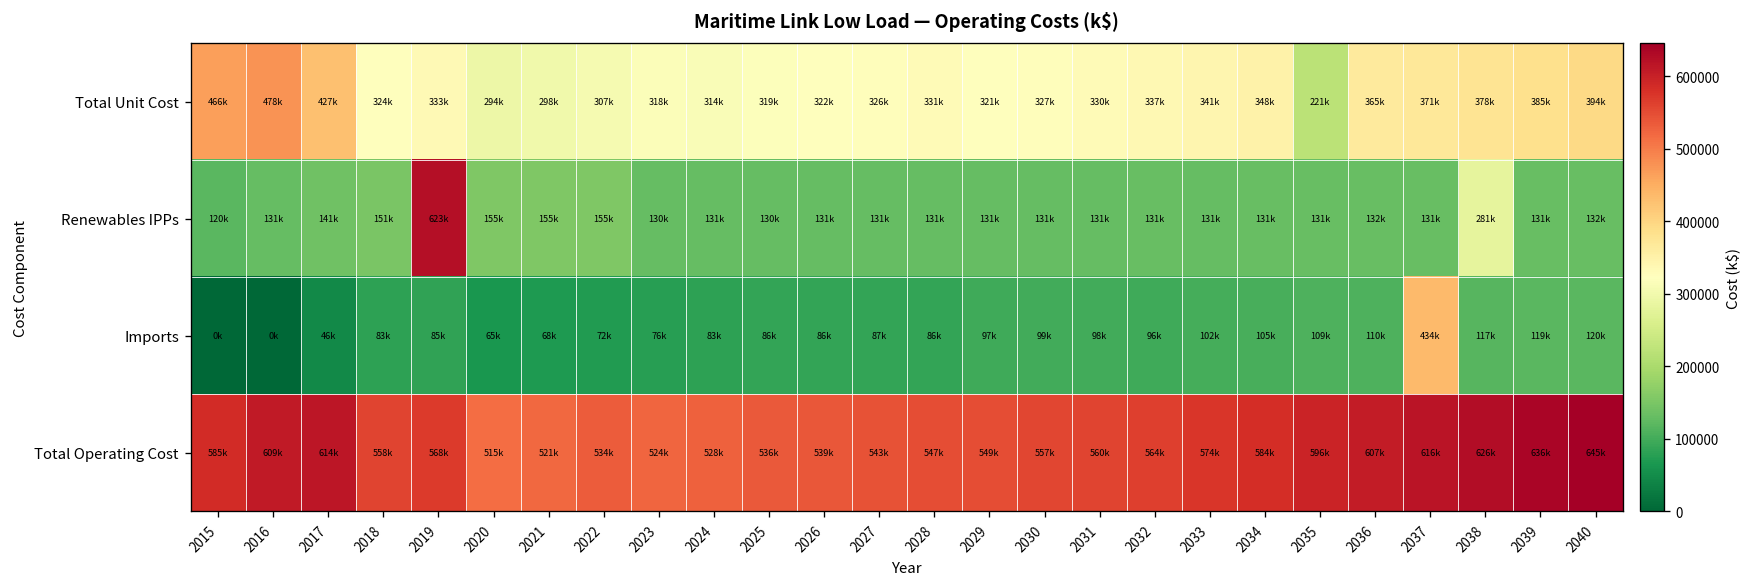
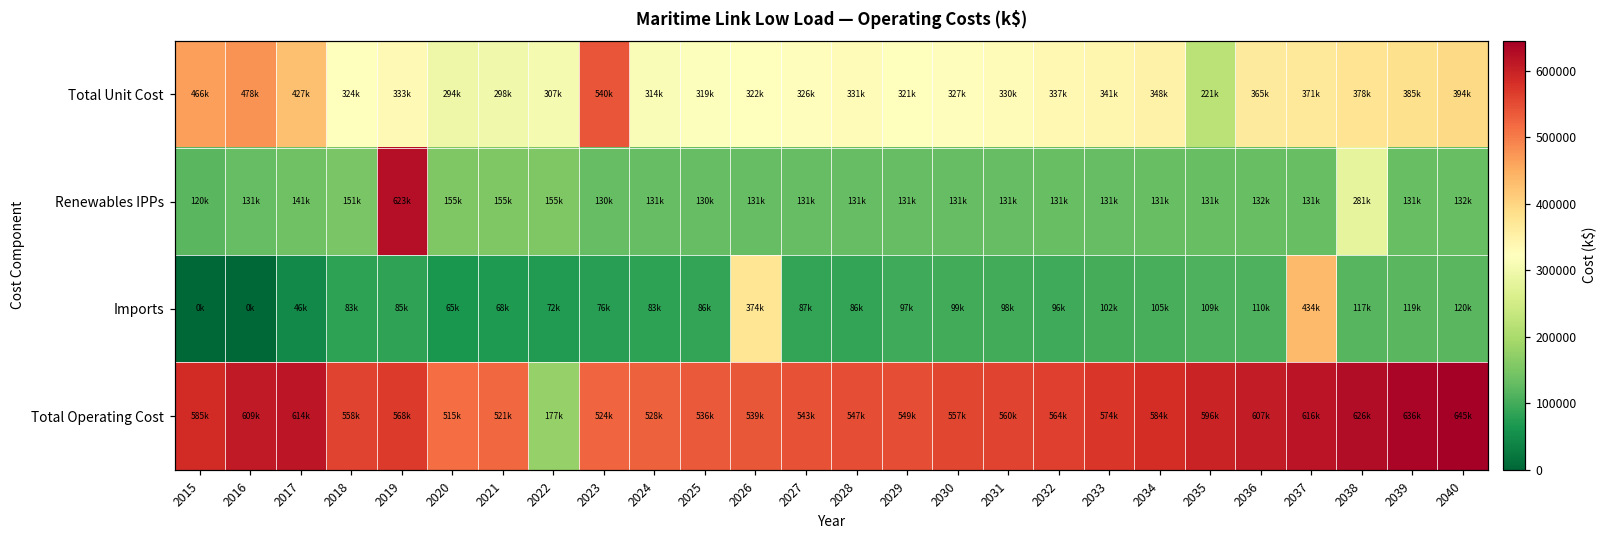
  {
    "Total Unit Cost": {
      "2015": "466k",
      "2016": "478k",
      "2017": "427k",
      "2018": "324k",
      "2019": "333k",
      "2020": "294k",
      "2021": "298k",
      "2022": "307k",
-     "2023": "318k",
+     "2023": "540k",
      "2024": "314k",
      "2025": "319k",
      "2026": "322k",
      "2027": "326k",
      "2028": "331k",
      "2029": "321k",
      "2030": "327k",
      "2031": "330k",
      "2032": "337k",
      "2033": "341k",
      "2034": "348k",
      "2035": "221k",
      "2036": "365k",
      "2037": "371k",
      "2038": "378k",
      "2039": "385k",
      "2040": "394k"
    },
    "Renewables IPPs": {
      "2015": "120k",
      "2016": "131k",
      "2017": "141k",
      "2018": "151k",
      "2019": "623k",
      "2020": "155k",
      "2021": "155k",
      "2022": "155k",
      "2023": "130k",
      "2024": "131k",
      "2025": "130k",
      "2026": "131k",
      "2027": "131k",
      "2028": "131k",
      "2029": "131k",
      "2030": "131k",
      "2031": "131k",
      "2032": "131k",
      "2033": "131k",
      "2034": "131k",
      "2035": "131k",
      "2036": "132k",
      "2037": "131k",
      "2038": "281k",
      "2039": "131k",
      "2040": "132k"
    },
    "Imports": {
      "2015": "0k",
      "2016": "0k",
      "2017": "46k",
      "2018": "83k",
      "2019": "85k",
      "2020": "65k",
      "2021": "68k",
      "2022": "72k",
      "2023": "76k",
      "2024": "83k",
      "2025": "86k",
-     "2026": "86k",
+     "2026": "374k",
      "2027": "87k",
      "2028": "86k",
      "2029": "97k",
      "2030": "99k",
      "2031": "98k",
      "2032": "96k",
      "2033": "102k",
      "2034": "105k",
      "2035": "109k",
      "2036": "110k",
      "2037": "434k",
      "2038": "117k",
      "2039": "119k",
      "2040": "120k"
    },
    "Total Operating Cost": {
      "2015": "585k",
      "2016": "609k",
      "2017": "614k",
      "2018": "558k",
      "2019": "568k",
      "2020": "515k",
      "2021": "521k",
-     "2022": "534k",
+     "2022": "177k",
      "2023": "524k",
      "2024": "528k",
      "2025": "536k",
      "2026": "539k",
      "2027": "543k",
      "2028": "547k",
      "2029": "549k",
      "2030": "557k",
      "2031": "560k",
      "2032": "564k",
      "2033": "574k",
      "2034": "584k",
      "2035": "596k",
      "2036": "607k",
      "2037": "616k",
      "2038": "626k",
      "2039": "636k",
      "2040": "645k"
    }
  }
